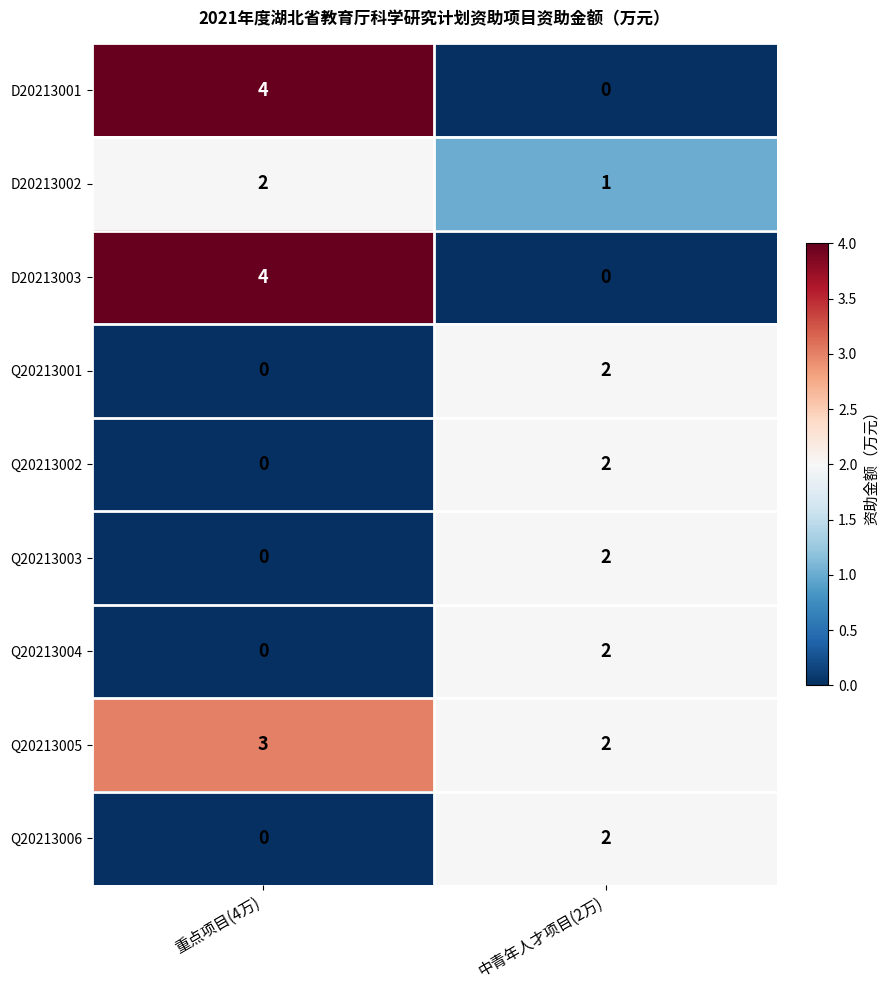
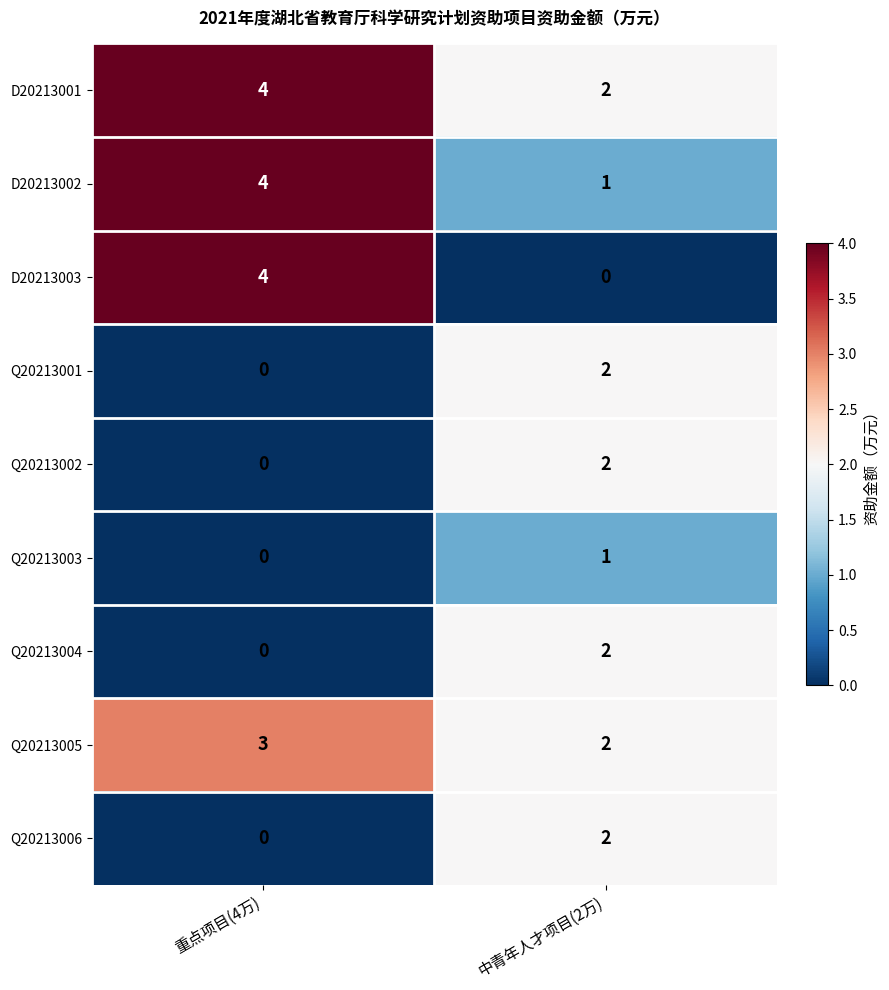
  {
    "D20213001": {
      "重点项目(4万)": 4,
-     "中青年人才项目(2万)": 0
+     "中青年人才项目(2万)": 2
    },
    "D20213002": {
-     "重点项目(4万)": 2,
+     "重点项目(4万)": 4,
      "中青年人才项目(2万)": 1
    },
    "D20213003": {
      "重点项目(4万)": 4,
      "中青年人才项目(2万)": 0
    },
    "Q20213001": {
      "重点项目(4万)": 0,
      "中青年人才项目(2万)": 2
    },
    "Q20213002": {
      "重点项目(4万)": 0,
      "中青年人才项目(2万)": 2
    },
    "Q20213003": {
      "重点项目(4万)": 0,
-     "中青年人才项目(2万)": 2
+     "中青年人才项目(2万)": 1
    },
    "Q20213004": {
      "重点项目(4万)": 0,
      "中青年人才项目(2万)": 2
    },
    "Q20213005": {
      "重点项目(4万)": 3,
      "中青年人才项目(2万)": 2
    },
    "Q20213006": {
      "重点项目(4万)": 0,
      "中青年人才项目(2万)": 2
    }
  }
